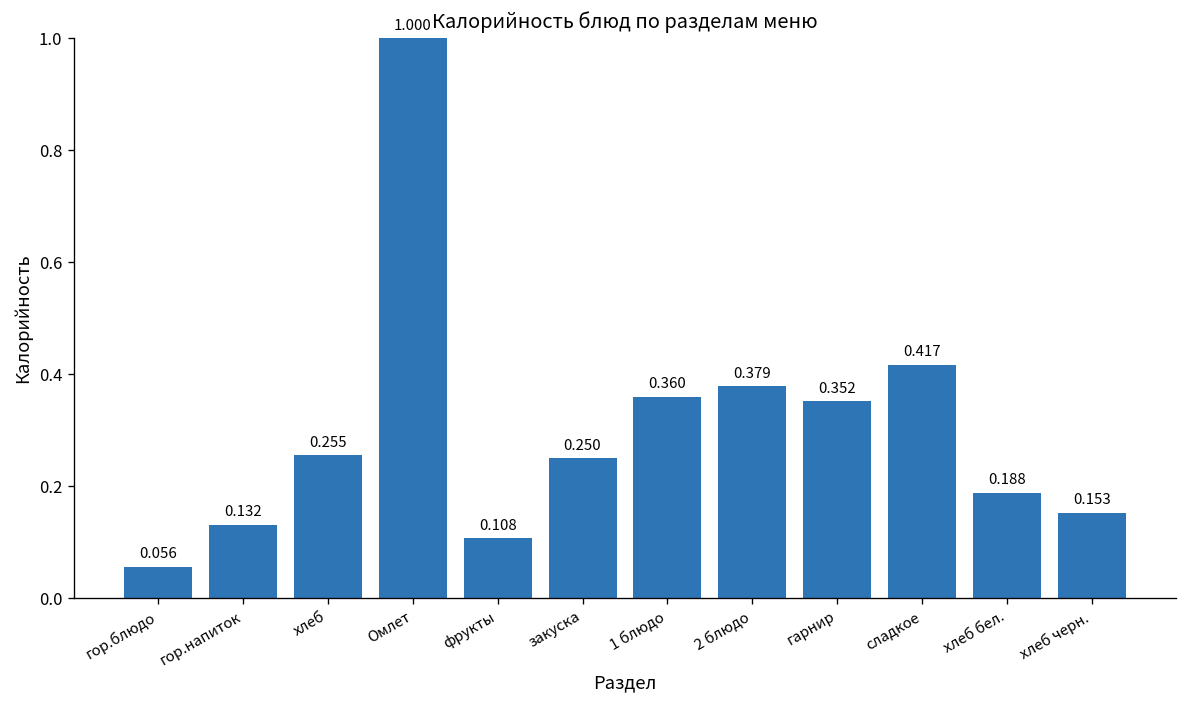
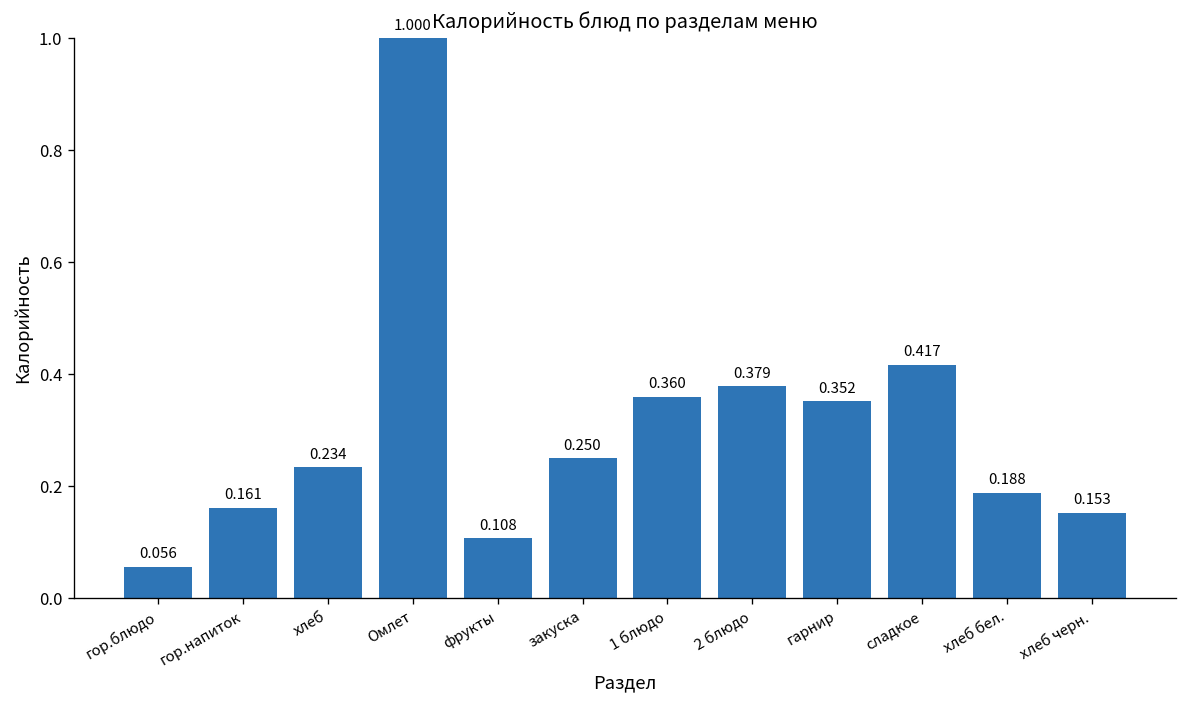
  {
    "гор.блюдо": 0.056,
-   "гор.напиток": 0.132,
-   "хлеб": 0.255,
+   "гор.напиток": 0.161,
+   "хлеб": 0.234,
    "Омлет": 1.000,
    "фрукты": 0.108,
    "закуска": 0.250,
    "1 блюдо": 0.360,
    "2 блюдо": 0.379,
    "гарнир": 0.352,
    "сладкое": 0.417,
    "хлеб бел.": 0.188,
    "хлеб черн.": 0.153
  }
